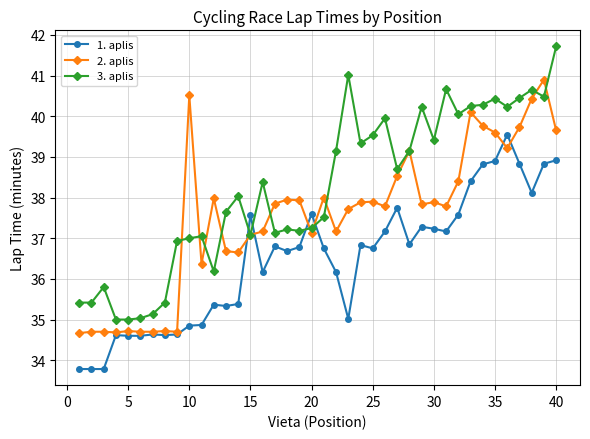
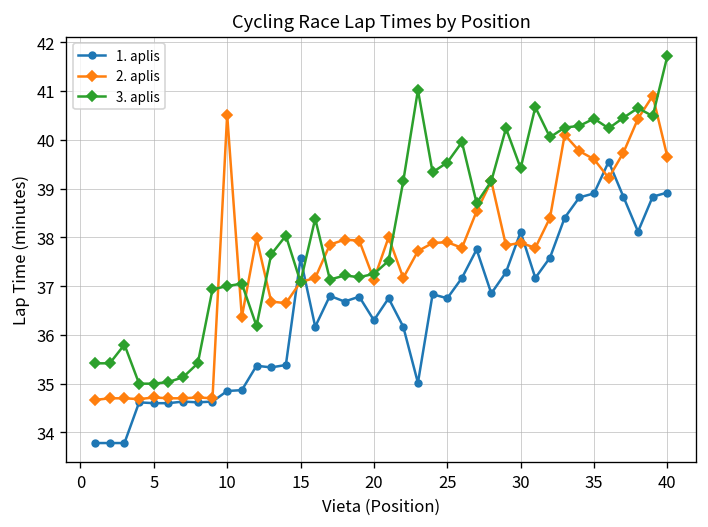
  {
    "1. aplis": {
      "5": 34.6,
      "10": 34.9,
      "15": 37.6,
-     "20": 37.6,
+     "20": 36.3,
      "25": 36.8,
-     "30": 37.2,
+     "30": 38.1,
      "35": 38.9,
      "40": 38.9
    },
    "2. aplis": {
      "5": 34.7,
      "10": 40.5,
      "20": 37.1,
      "25": 37.9,
      "30": 37.9,
      "35": 39.6,
      "40": 39.7
    },
    "3. aplis": {
      "5": 35.0,
      "10": 37.0,
      "20": 37.3,
      "25": 39.5,
      "30": 39.4,
      "35": 40.4,
      "40": 41.7
    }
  }
